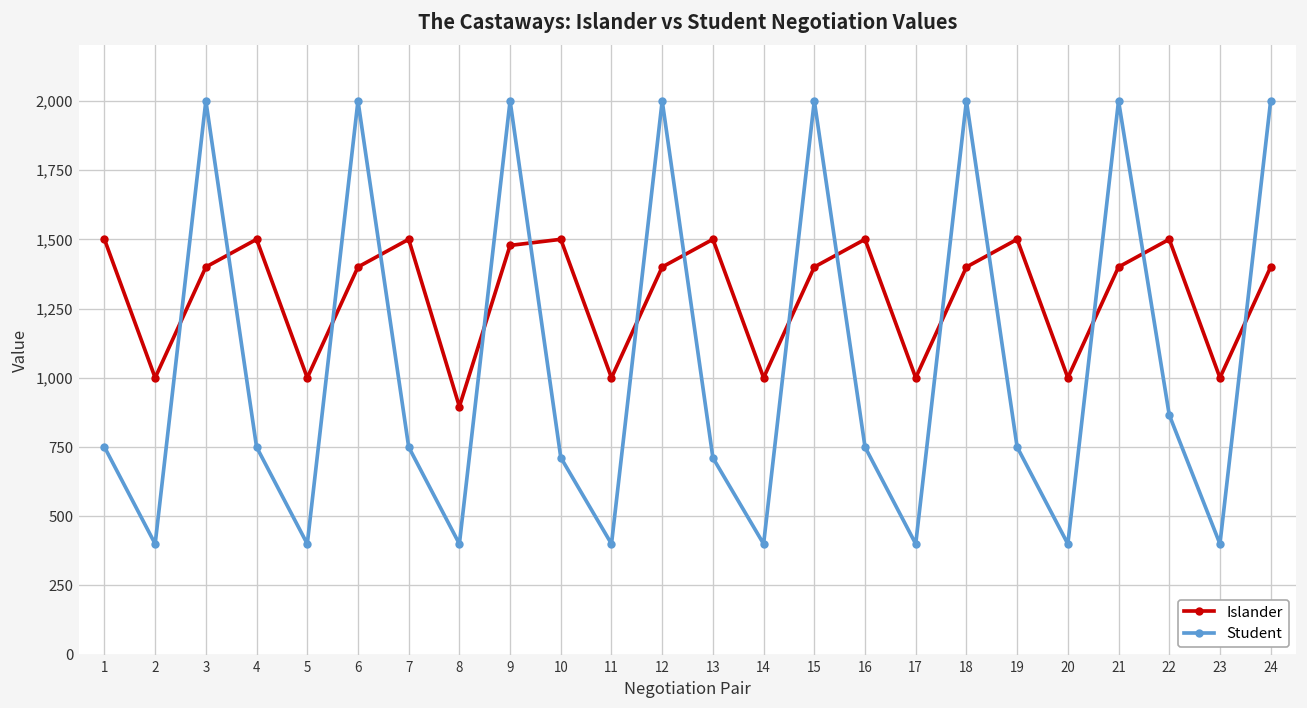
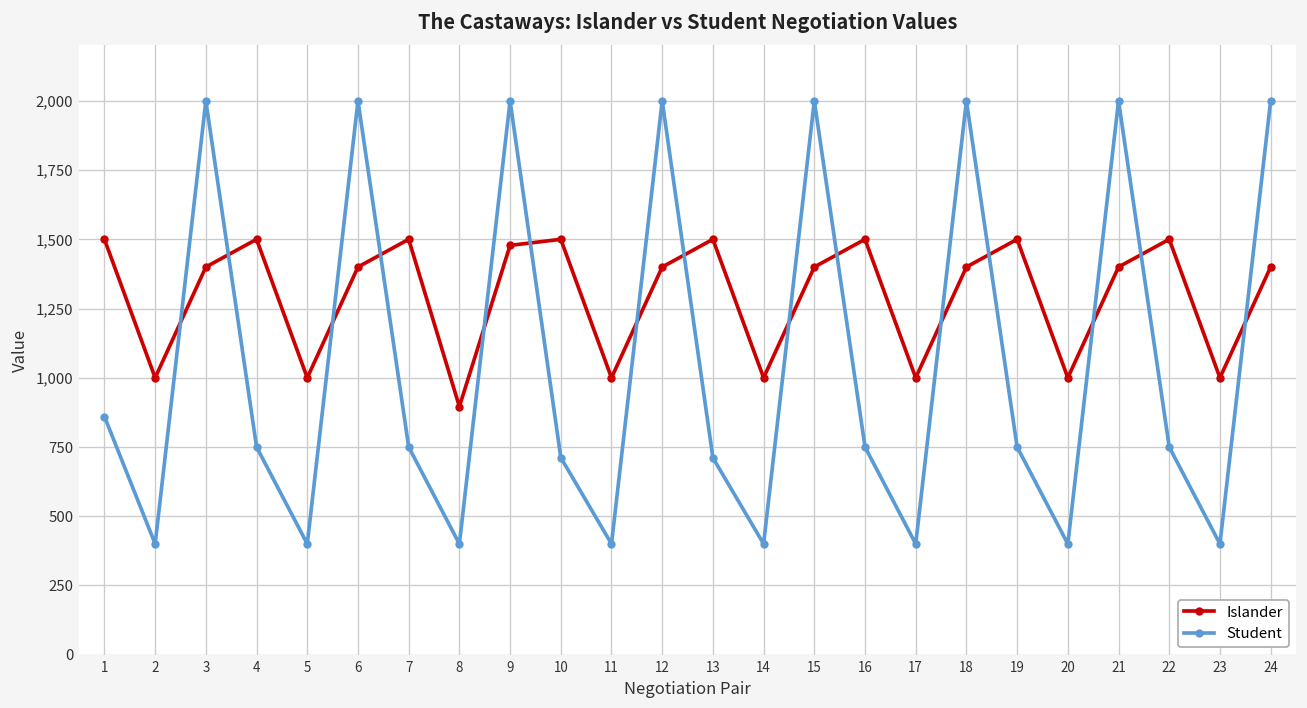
  {
    "Islander": {
      "1": "1,500",
      "2": "1,000",
      "3": "1,400",
      "4": "1,500",
      "5": "1,000",
      "6": "1,400",
      "7": "1,500",
      "8": "900",
      "9": "1,480",
      "10": "1,500",
      "11": "1,000",
      "12": "1,400",
      "13": "1,500",
      "14": "1,000",
      "15": "1,400",
      "16": "1,500",
      "17": "1,000",
      "18": "1,400",
      "19": "1,500",
      "20": "1,000",
      "21": "1,400",
      "22": "1,500",
      "23": "1,000",
      "24": "1,400"
    },
    "Student": {
-     "1": "750",
+     "1": "860",
      "2": "400",
      "3": "2,000",
      "4": "750",
      "5": "400",
      "6": "2,000",
      "7": "750",
      "8": "400",
      "9": "2,000",
      "10": "710",
      "11": "400",
      "12": "2,000",
      "13": "710",
      "14": "400",
      "15": "2,000",
      "16": "750",
      "17": "400",
      "18": "2,000",
      "19": "750",
      "20": "400",
      "21": "2,000",
-     "22": "870",
+     "22": "750",
      "23": "400",
      "24": "2,000"
    }
  }
